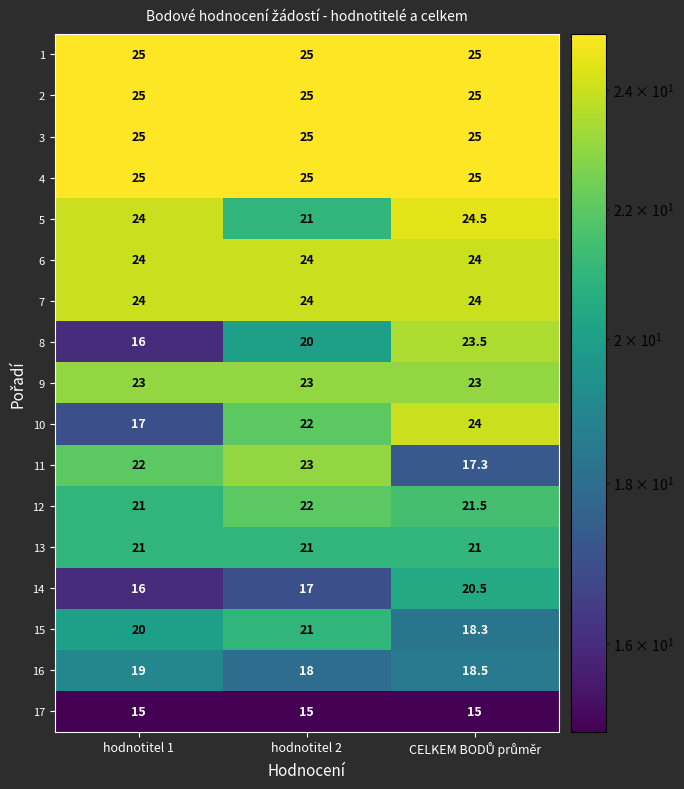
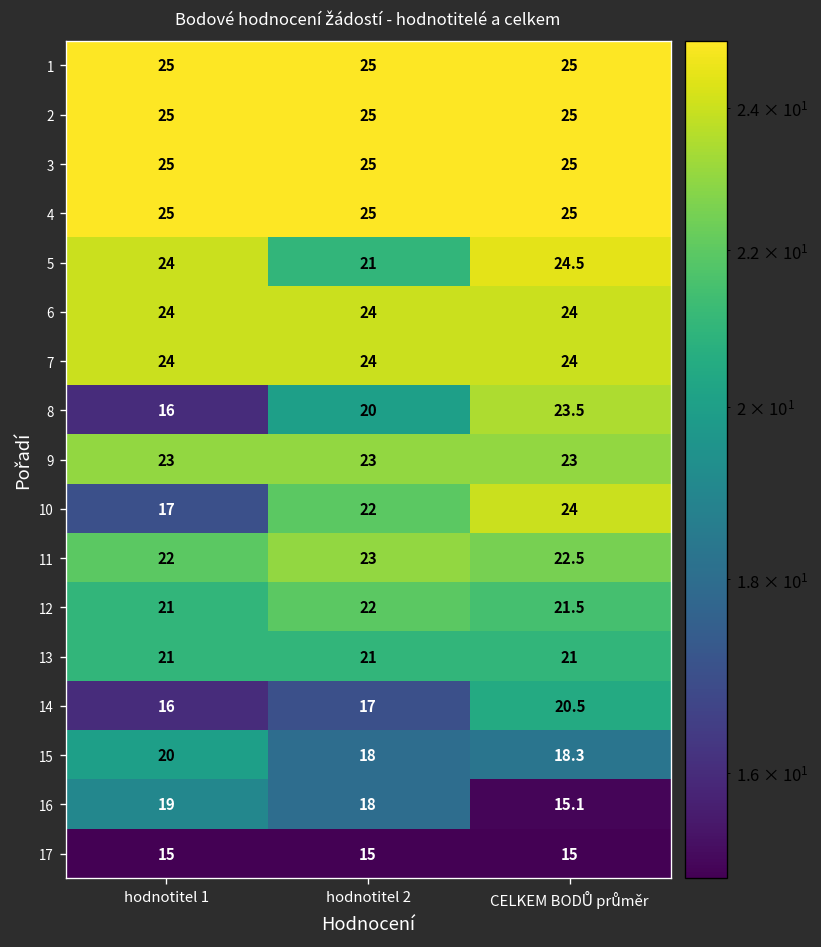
  {
    "1": {
      "hodnotitel 1": 25,
      "hodnotitel 2": 25,
      "CELKEM BODŮ průměr": 25
    },
    "2": {
      "hodnotitel 1": 25,
      "hodnotitel 2": 25,
      "CELKEM BODŮ průměr": 25
    },
    "3": {
      "hodnotitel 1": 25,
      "hodnotitel 2": 25,
      "CELKEM BODŮ průměr": 25
    },
    "4": {
      "hodnotitel 1": 25,
      "hodnotitel 2": 25,
      "CELKEM BODŮ průměr": 25
    },
    "5": {
      "hodnotitel 1": 24,
      "hodnotitel 2": 21,
      "CELKEM BODŮ průměr": 24.5
    },
    "6": {
      "hodnotitel 1": 24,
      "hodnotitel 2": 24,
      "CELKEM BODŮ průměr": 24
    },
    "7": {
      "hodnotitel 1": 24,
      "hodnotitel 2": 24,
      "CELKEM BODŮ průměr": 24
    },
    "8": {
      "hodnotitel 1": 16,
      "hodnotitel 2": 20,
      "CELKEM BODŮ průměr": 23.5
    },
    "9": {
      "hodnotitel 1": 23,
      "hodnotitel 2": 23,
      "CELKEM BODŮ průměr": 23
    },
    "10": {
      "hodnotitel 1": 17,
      "hodnotitel 2": 22,
      "CELKEM BODŮ průměr": 24
    },
    "11": {
      "hodnotitel 1": 22,
      "hodnotitel 2": 23,
-     "CELKEM BODŮ průměr": 17.3
+     "CELKEM BODŮ průměr": 22.5
    },
    "12": {
      "hodnotitel 1": 21,
      "hodnotitel 2": 22,
      "CELKEM BODŮ průměr": 21.5
    },
    "13": {
      "hodnotitel 1": 21,
      "hodnotitel 2": 21,
      "CELKEM BODŮ průměr": 21
    },
    "14": {
      "hodnotitel 1": 16,
      "hodnotitel 2": 17,
      "CELKEM BODŮ průměr": 20.5
    },
    "15": {
      "hodnotitel 1": 20,
-     "hodnotitel 2": 21,
+     "hodnotitel 2": 18,
      "CELKEM BODŮ průměr": 18.3
    },
    "16": {
      "hodnotitel 1": 19,
      "hodnotitel 2": 18,
-     "CELKEM BODŮ průměr": 18.5
+     "CELKEM BODŮ průměr": 15.1
    },
    "17": {
      "hodnotitel 1": 15,
      "hodnotitel 2": 15,
      "CELKEM BODŮ průměr": 15
    }
  }
